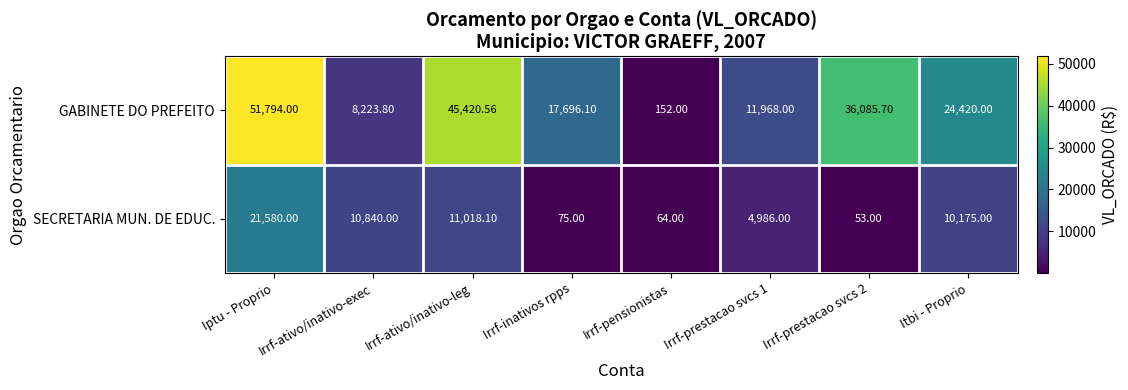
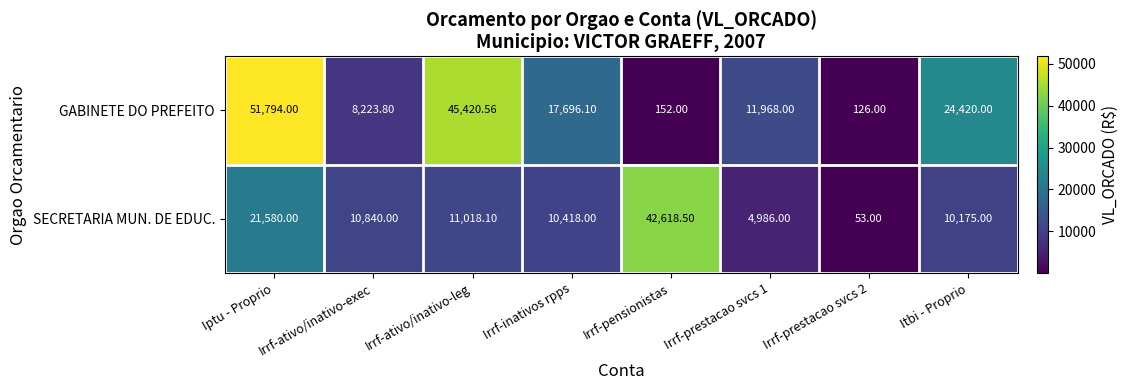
  {
    "GABINETE DO PREFEITO": {
      "Iptu - Proprio": "51,794.00",
      "Irrf-ativo/inativo-exec": "8,223.80",
      "Irrf-ativo/inativo-leg": "45,420.56",
      "Irrf-inativos rpps": "17,696.10",
      "Irrf-pensionistas": "152.00",
      "Irrf-prestacao svcs 1": "11,968.00",
-     "Irrf-prestacao svcs 2": "36,085.70",
+     "Irrf-prestacao svcs 2": "126.00",
      "Itbi - Proprio": "24,420.00"
    },
    "SECRETARIA MUN. DE EDUC.": {
      "Iptu - Proprio": "21,580.00",
      "Irrf-ativo/inativo-exec": "10,840.00",
      "Irrf-ativo/inativo-leg": "11,018.10",
-     "Irrf-inativos rpps": "75.00",
-     "Irrf-pensionistas": "64.00",
+     "Irrf-inativos rpps": "10,418.00",
+     "Irrf-pensionistas": "42,618.50",
      "Irrf-prestacao svcs 1": "4,986.00",
      "Irrf-prestacao svcs 2": "53.00",
      "Itbi - Proprio": "10,175.00"
    }
  }
